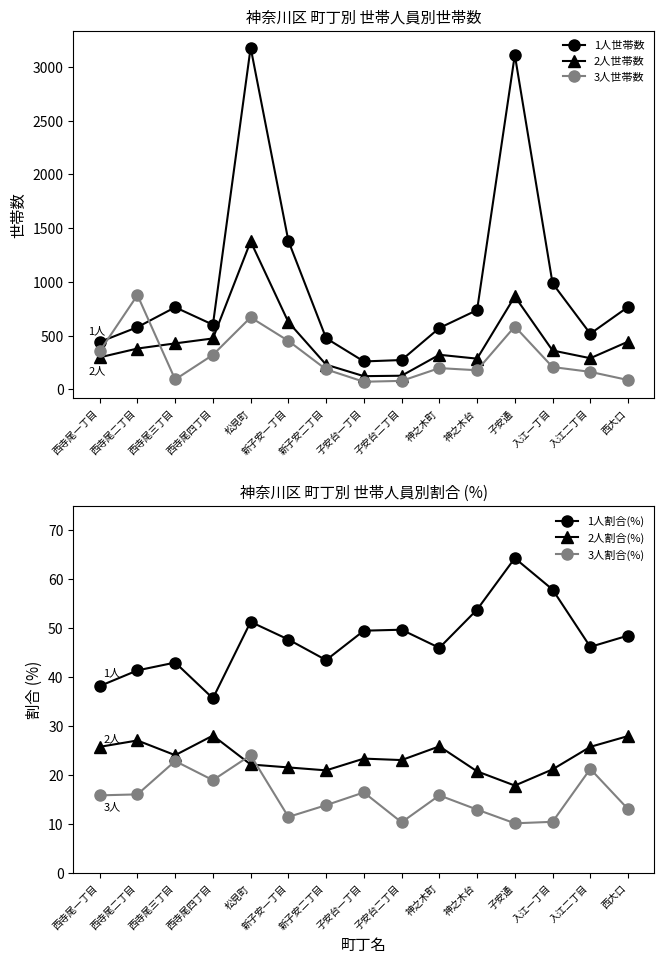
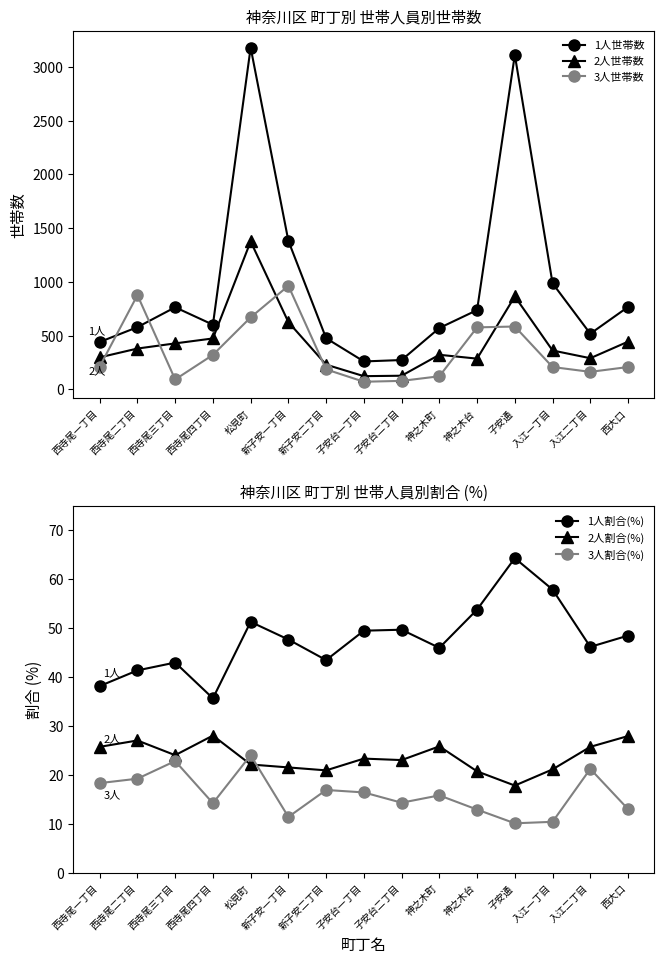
  {
    "神奈川区 町丁別 世帯人員別世帯数": {
      "3人世帯数": {
-       "西寺尾一丁目": 350,
+       "西寺尾一丁目": 210,
        "西寺尾二丁目": 880,
        "西寺尾三丁目": 90,
        "西寺尾四丁目": 320,
        "松見町": 670,
-       "新子安一丁目": 450,
+       "新子安一丁目": 960,
        "新子安二丁目": 190,
        "子安台一丁目": 70,
        "子安台二丁目": 80,
-       "神之木町": 200,
-       "神之木台": 180,
+       "神之木町": 120,
+       "神之木台": 580,
        "子安通": 590,
        "入江一丁目": 210,
        "入江二丁目": 160,
-       "西大口": 90
+       "西大口": 210
      }
    },
    "神奈川区 町丁別 世帯人員別割合 (%)": {
      "3人割合(%)": {
-       "西寺尾一丁目": 16,
-       "西寺尾二丁目": 16,
+       "西寺尾一丁目": 18,
+       "西寺尾二丁目": 19,
        "西寺尾三丁目": 23,
-       "西寺尾四丁目": 19,
+       "西寺尾四丁目": 14,
        "松見町": 24,
        "新子安一丁目": 12,
-       "新子安二丁目": 14,
+       "新子安二丁目": 17,
        "子安台一丁目": 17,
-       "子安台二丁目": 10,
+       "子安台二丁目": 14,
        "神之木町": 16,
        "神之木台": 13,
        "子安通": 10,
        "入江一丁目": 11,
        "入江二丁目": 21,
        "西大口": 13
      }
    }
  }
